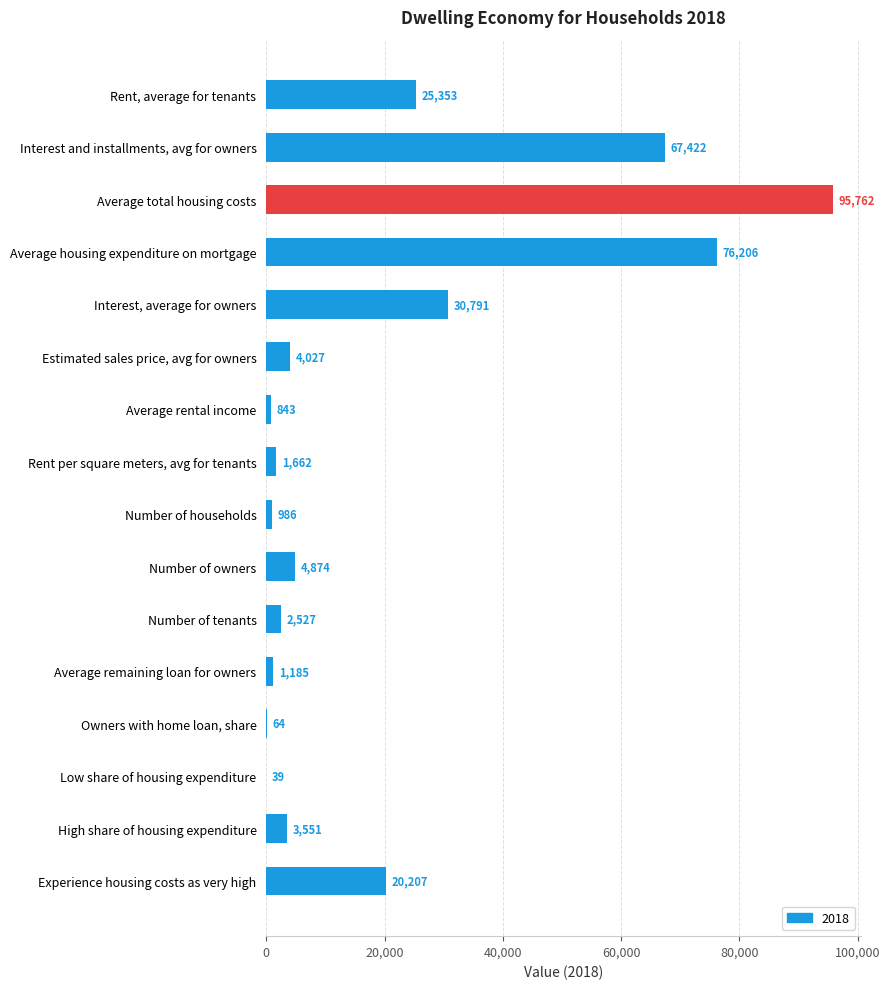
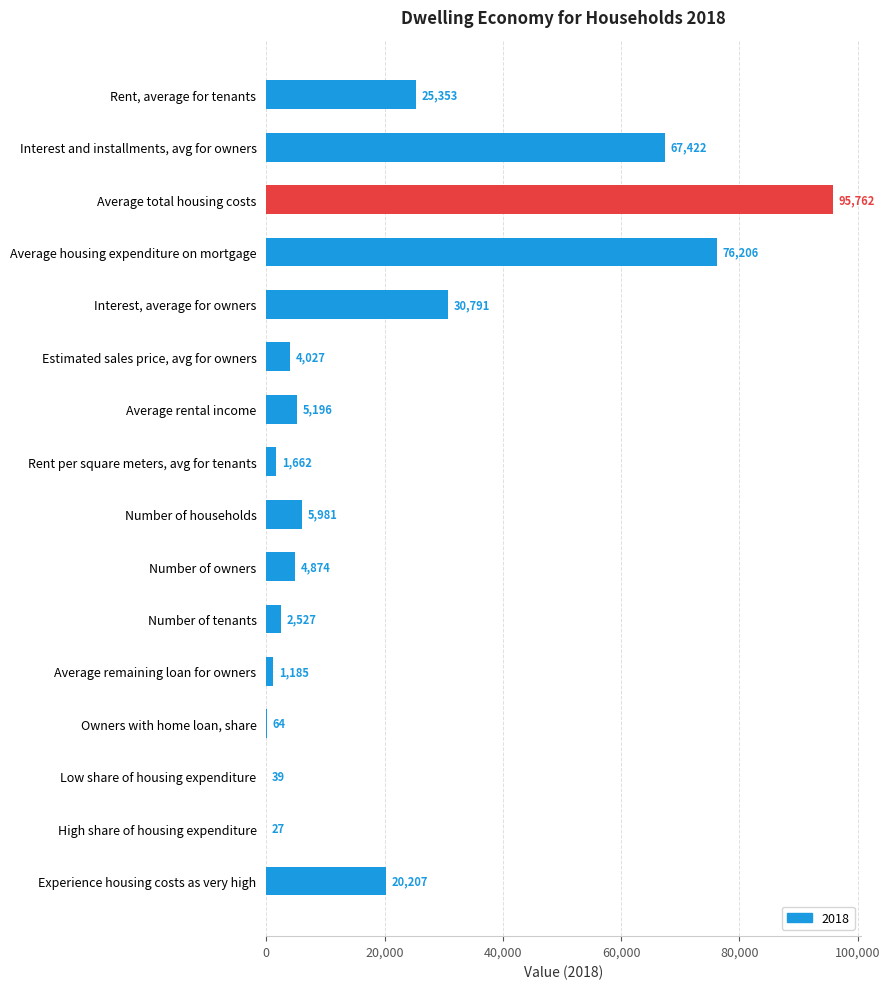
  {
    "Rent, average for tenants": "25,353",
    "Interest and installments, avg for owners": "67,422",
    "Average total housing costs": "95,762",
    "Average housing expenditure on mortgage": "76,206",
    "Interest, average for owners": "30,791",
    "Estimated sales price, avg for owners": "4,027",
-   "Average rental income": "843",
+   "Average rental income": "5,196",
    "Rent per square meters, avg for tenants": "1,662",
-   "Number of households": "986",
+   "Number of households": "5,981",
    "Number of owners": "4,874",
    "Number of tenants": "2,527",
    "Average remaining loan for owners": "1,185",
    "Owners with home loan, share": "64",
    "Low share of housing expenditure": "39",
-   "High share of housing expenditure": "3,551",
+   "High share of housing expenditure": "27",
    "Experience housing costs as very high": "20,207"
  }
